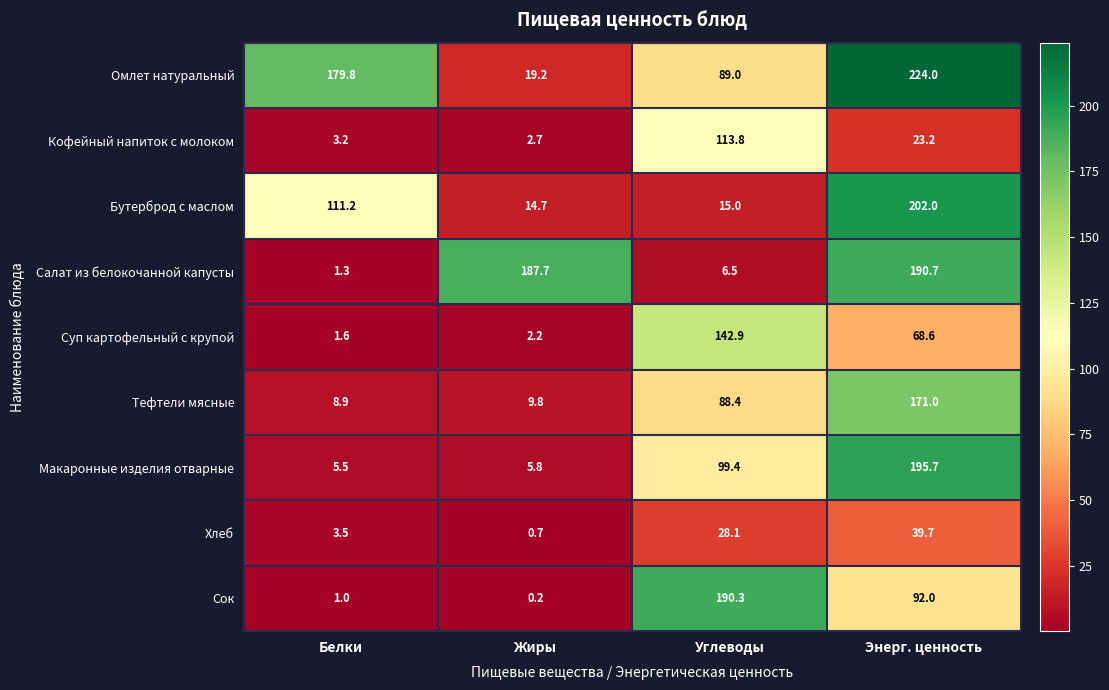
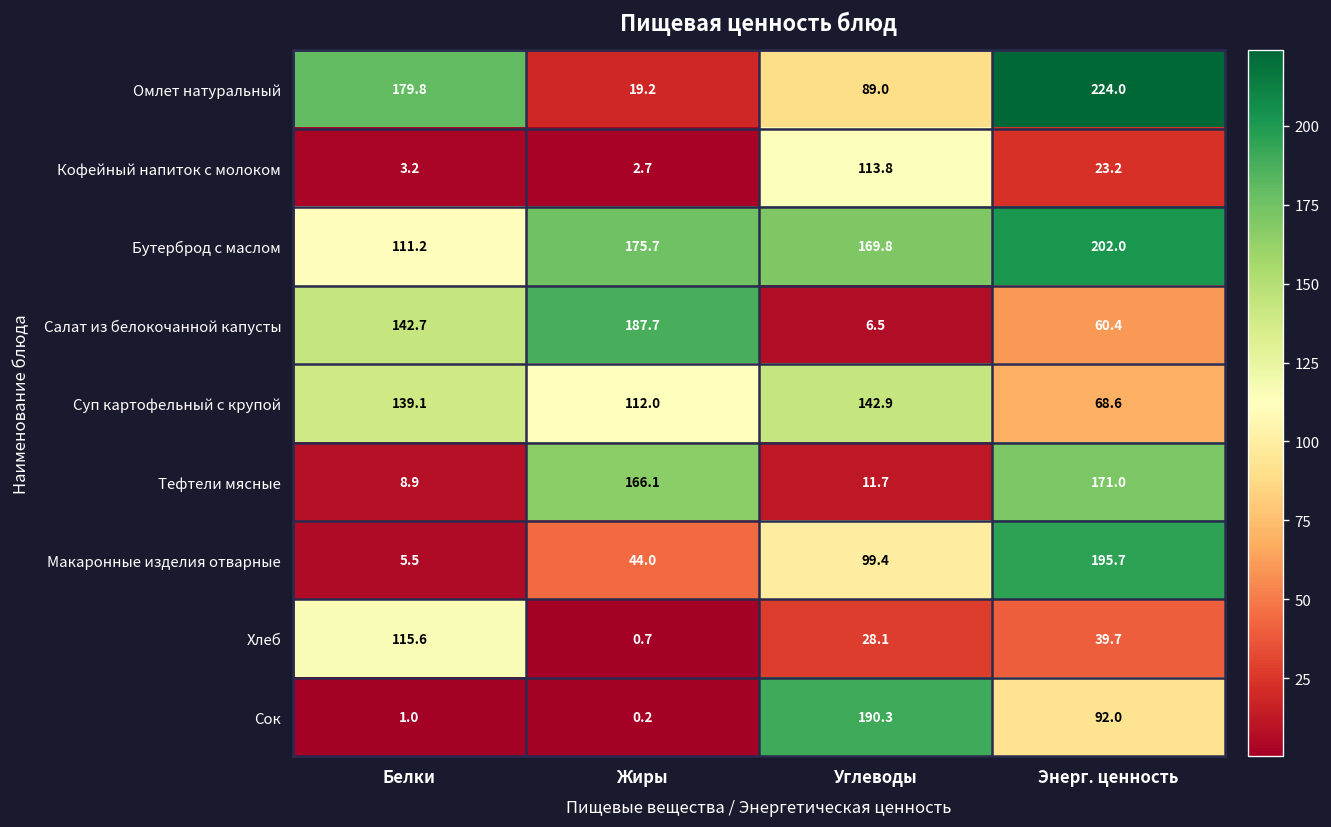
  {
    "Омлет натуральный": {
      "Белки": 179.8,
      "Жиры": 19.2,
      "Углеводы": 89.0,
      "Энерг. ценность": 224.0
    },
    "Кофейный напиток с молоком": {
      "Белки": 3.2,
      "Жиры": 2.7,
      "Углеводы": 113.8,
      "Энерг. ценность": 23.2
    },
    "Бутерброд с маслом": {
      "Белки": 111.2,
-     "Жиры": 14.7,
-     "Углеводы": 15.0,
+     "Жиры": 175.7,
+     "Углеводы": 169.8,
      "Энерг. ценность": 202.0
    },
    "Салат из белокочанной капусты": {
-     "Белки": 1.3,
+     "Белки": 142.7,
      "Жиры": 187.7,
      "Углеводы": 6.5,
-     "Энерг. ценность": 190.7
+     "Энерг. ценность": 60.4
    },
    "Суп картофельный с крупой": {
-     "Белки": 1.6,
-     "Жиры": 2.2,
+     "Белки": 139.1,
+     "Жиры": 112.0,
      "Углеводы": 142.9,
      "Энерг. ценность": 68.6
    },
    "Тефтели мясные": {
      "Белки": 8.9,
-     "Жиры": 9.8,
-     "Углеводы": 88.4,
+     "Жиры": 166.1,
+     "Углеводы": 11.7,
      "Энерг. ценность": 171.0
    },
    "Макаронные изделия отварные": {
      "Белки": 5.5,
-     "Жиры": 5.8,
+     "Жиры": 44.0,
      "Углеводы": 99.4,
      "Энерг. ценность": 195.7
    },
    "Хлеб": {
-     "Белки": 3.5,
+     "Белки": 115.6,
      "Жиры": 0.7,
      "Углеводы": 28.1,
      "Энерг. ценность": 39.7
    },
    "Сок": {
      "Белки": 1.0,
      "Жиры": 0.2,
      "Углеводы": 190.3,
      "Энерг. ценность": 92.0
    }
  }
